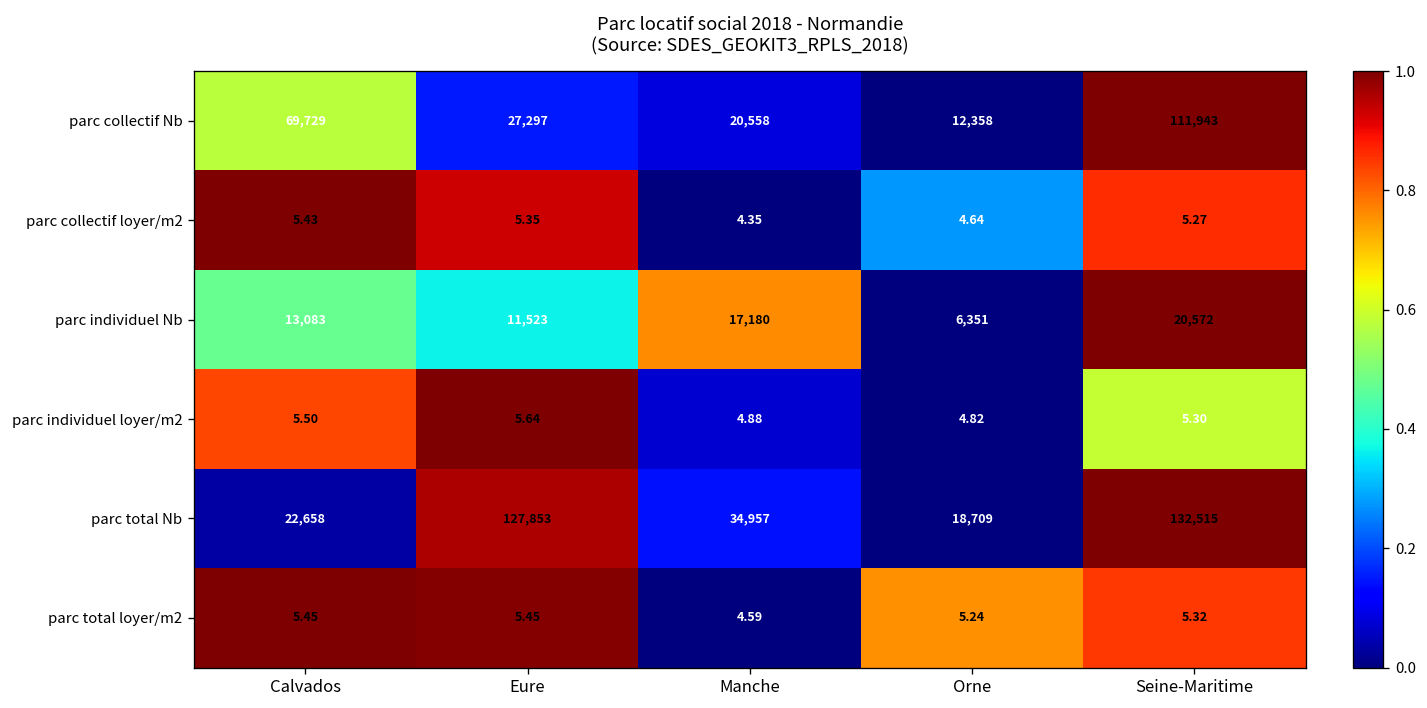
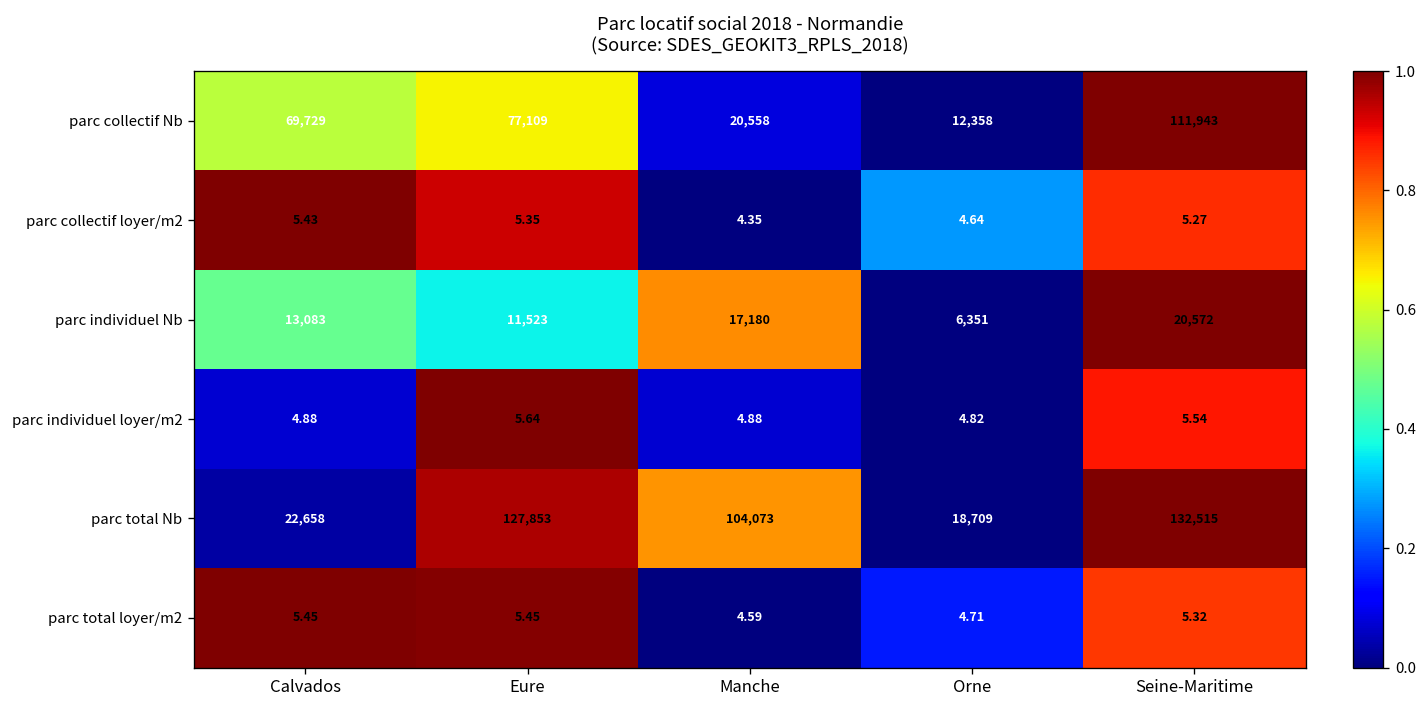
  {
    "parc collectif Nb": {
      "Calvados": "69,729",
-     "Eure": "27,297",
+     "Eure": "77,109",
      "Manche": "20,558",
      "Orne": "12,358",
      "Seine-Maritime": "111,943"
    },
    "parc collectif loyer/m2": {
      "Calvados": "5.43",
      "Eure": "5.35",
      "Manche": "4.35",
      "Orne": "4.64",
      "Seine-Maritime": "5.27"
    },
    "parc individuel Nb": {
      "Calvados": "13,083",
      "Eure": "11,523",
      "Manche": "17,180",
      "Orne": "6,351",
      "Seine-Maritime": "20,572"
    },
    "parc individuel loyer/m2": {
-     "Calvados": "5.50",
+     "Calvados": "4.88",
      "Eure": "5.64",
      "Manche": "4.88",
      "Orne": "4.82",
-     "Seine-Maritime": "5.30"
+     "Seine-Maritime": "5.54"
    },
    "parc total Nb": {
      "Calvados": "22,658",
      "Eure": "127,853",
-     "Manche": "34,957",
+     "Manche": "104,073",
      "Orne": "18,709",
      "Seine-Maritime": "132,515"
    },
    "parc total loyer/m2": {
      "Calvados": "5.45",
      "Eure": "5.45",
      "Manche": "4.59",
-     "Orne": "5.24",
+     "Orne": "4.71",
      "Seine-Maritime": "5.32"
    }
  }
